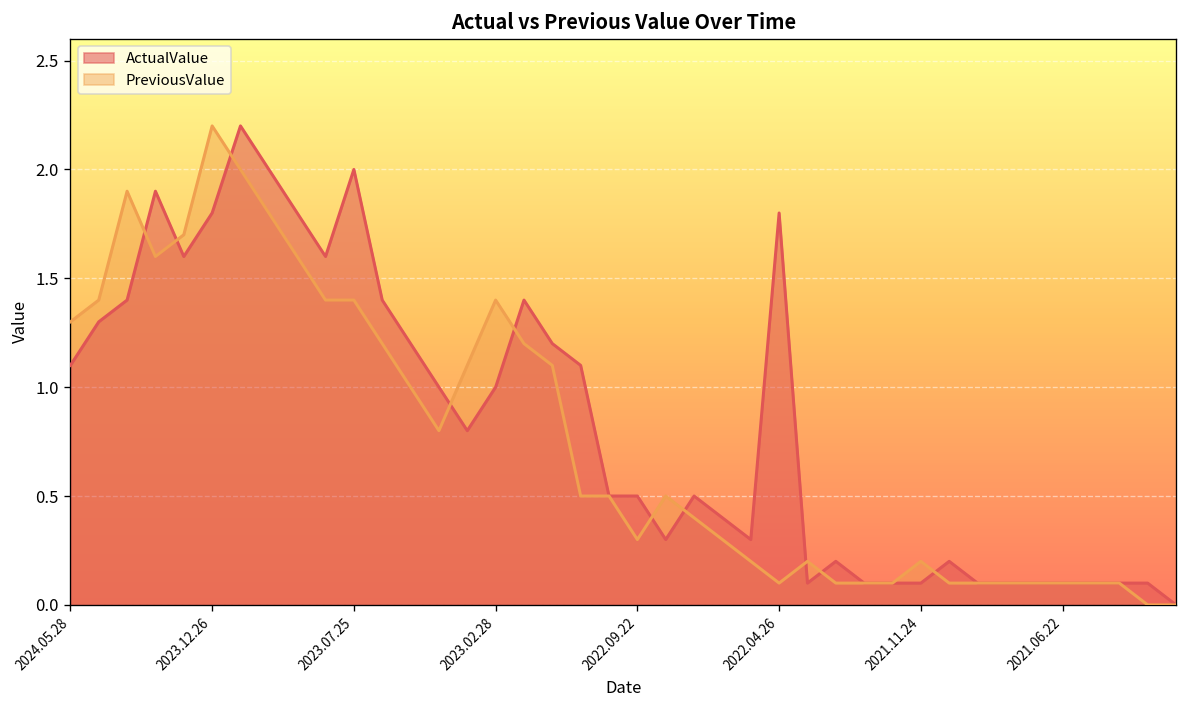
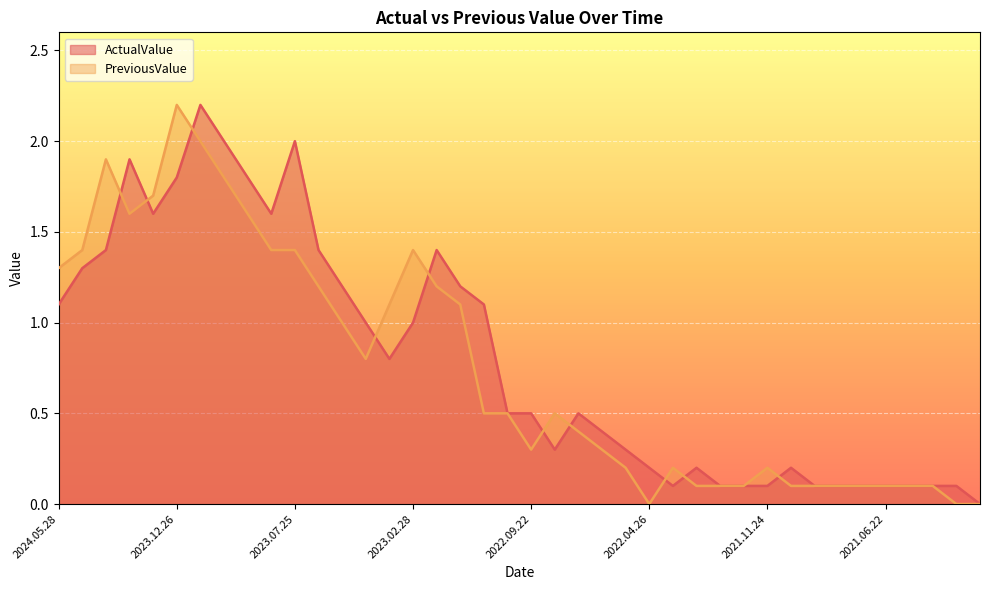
  {
    "ActualValue": {
      "2024.05.28": 1.1,
      "2023.12.26": 1.8,
      "2023.07.25": 2.0,
      "2023.02.28": 1.0,
      "2022.09.22": 0.5,
-     "2022.04.26": 1.8,
+     "2022.04.26": 0.2,
      "2021.11.24": 0.1
    },
    "PreviousValue": {
      "2024.05.28": 1.3,
      "2023.12.26": 2.2,
      "2023.07.25": 1.4,
      "2023.02.28": 1.4,
      "2022.09.22": 0.3,
-     "2022.04.26": 0.1,
+     "2022.04.26": 0.0,
      "2021.11.24": 0.2
    }
  }
